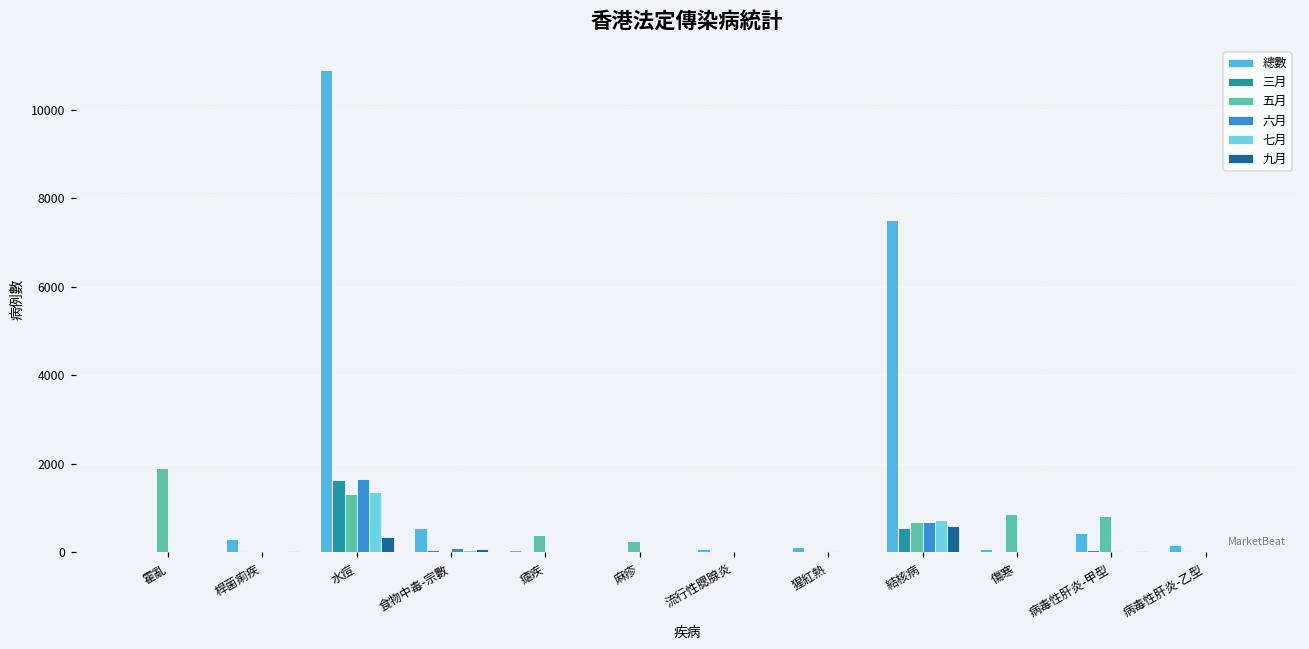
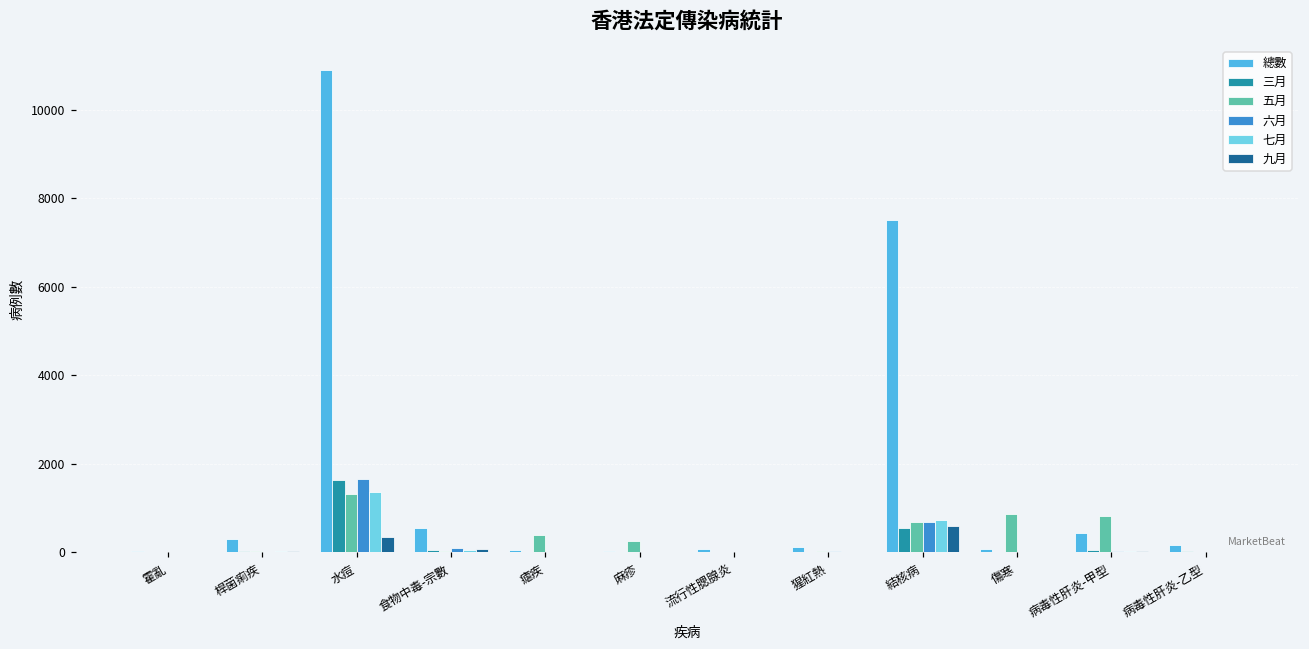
  {
    "五月": {
-     "霍亂": 1900,
+     "霍亂": 0,
      "水痘": 1300,
      "瘧疾": 400,
      "麻疹": 300,
      "結核病": 700,
      "傷寒": 900,
      "病毒性肝炎-甲型": 800
    }
  }
